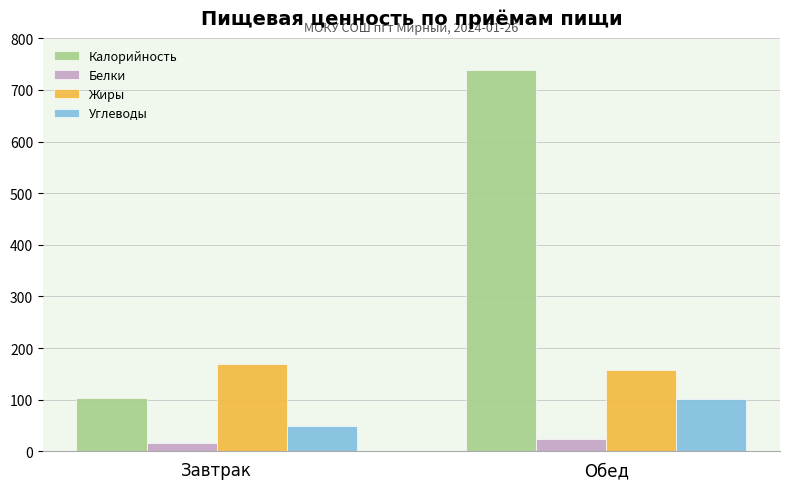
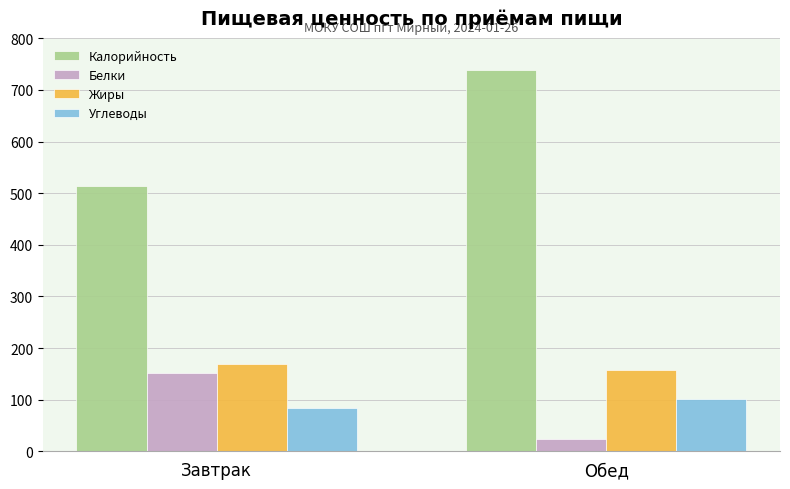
  {
    "Калорийность": {
-     "Завтрак": 100,
+     "Завтрак": 510,
      "Обед": 740
    },
    "Белки": {
-     "Завтрак": 20,
+     "Завтрак": 150,
      "Обед": 20
    },
    "Жиры": {
      "Завтрак": 170,
      "Обед": 160
    },
    "Углеводы": {
-     "Завтрак": 50,
+     "Завтрак": 80,
      "Обед": 100
    }
  }
